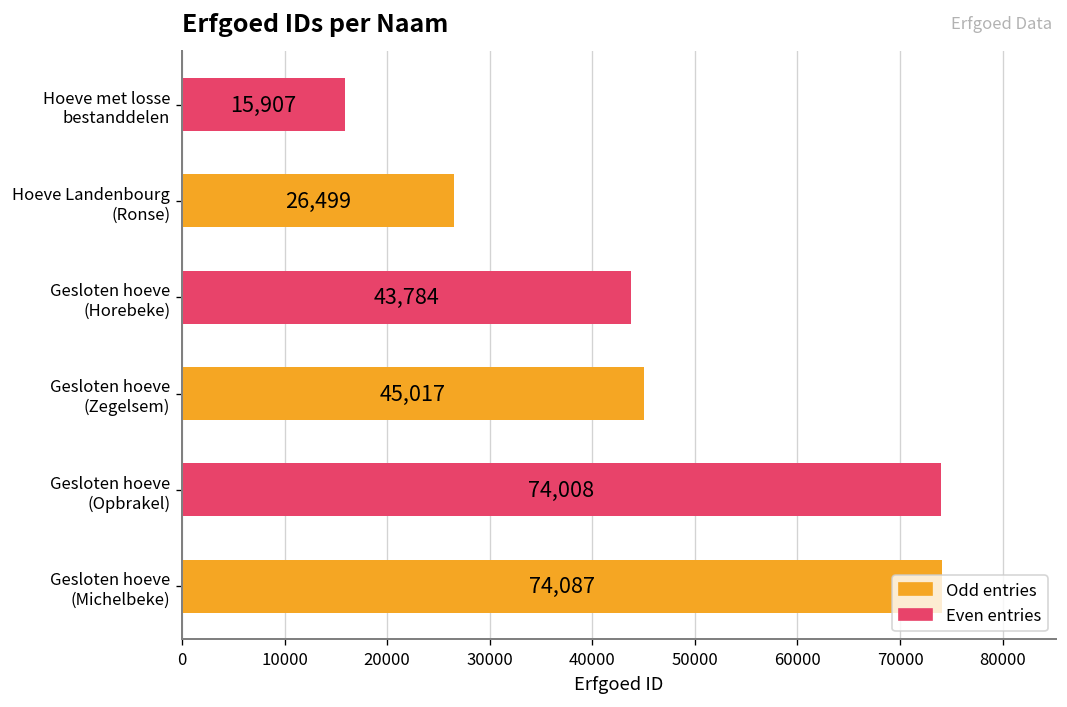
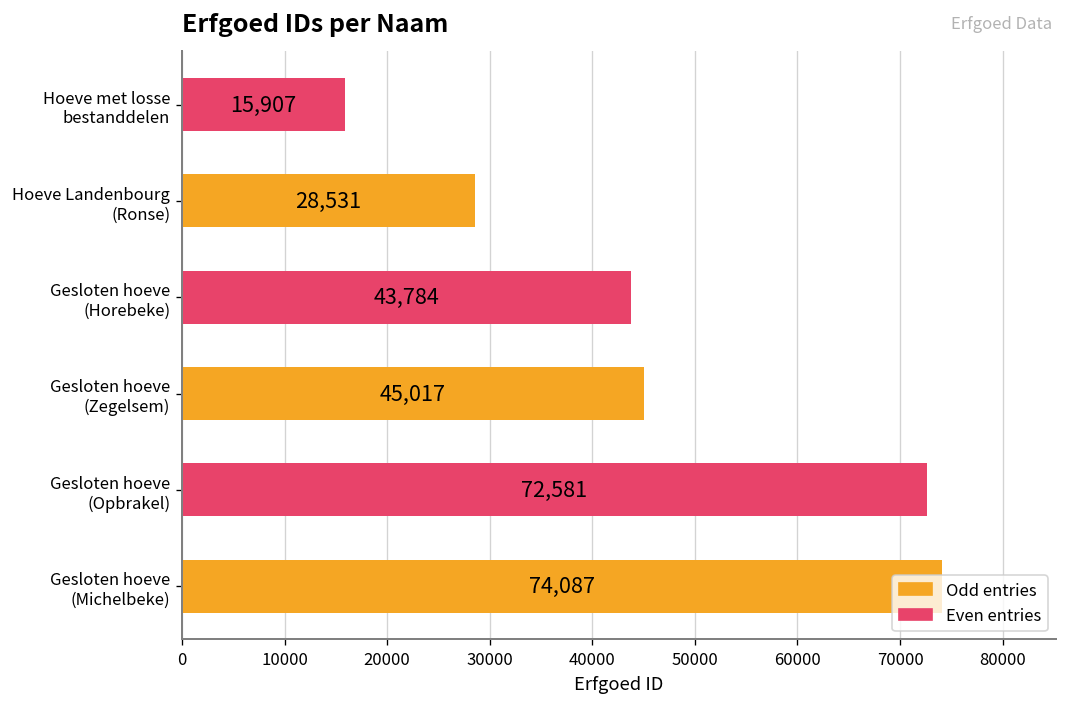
  {
    "Hoeve met losse bestanddelen": "15,907",
-   "Hoeve Landenbourg (Ronse)": "26,499",
+   "Hoeve Landenbourg (Ronse)": "28,531",
    "Gesloten hoeve (Horebeke)": "43,784",
    "Gesloten hoeve (Zegelsem)": "45,017",
-   "Gesloten hoeve (Opbrakel)": "74,008"
+   "Gesloten hoeve (Opbrakel)": "72,581"
  }
